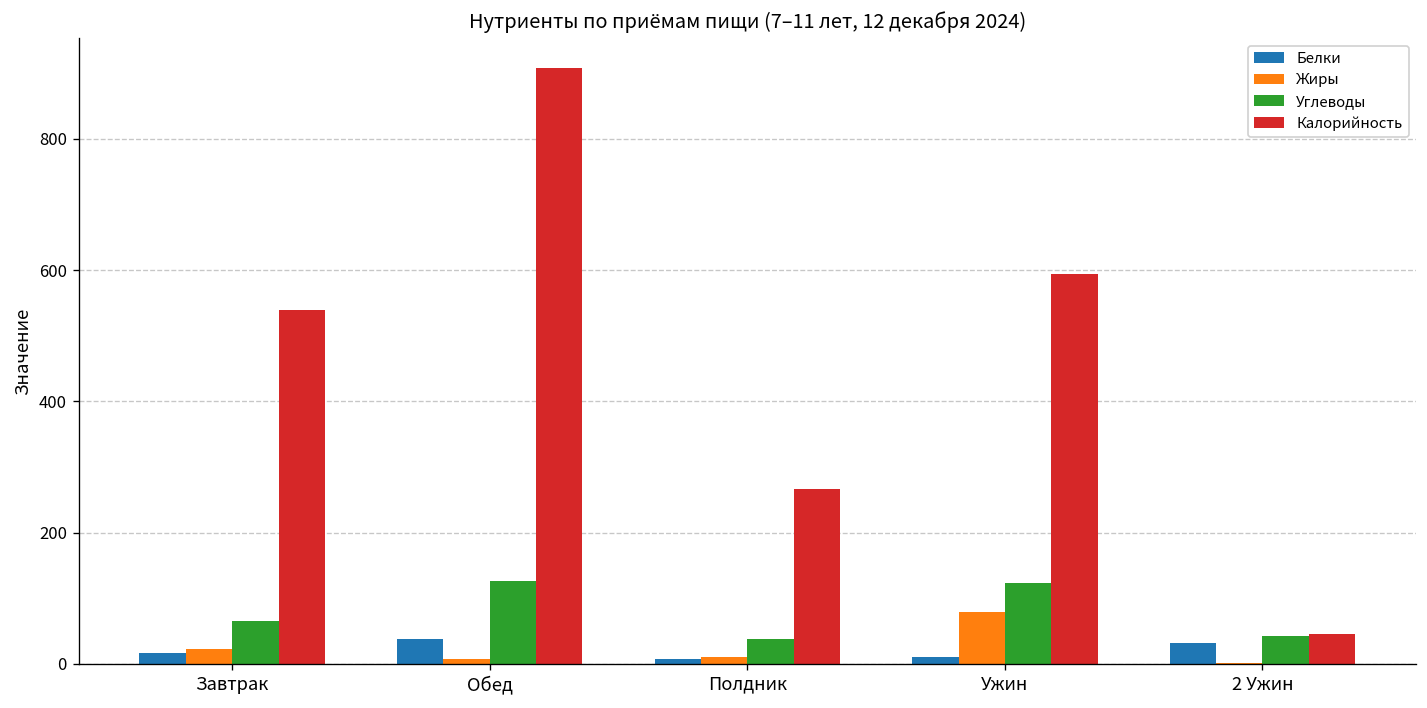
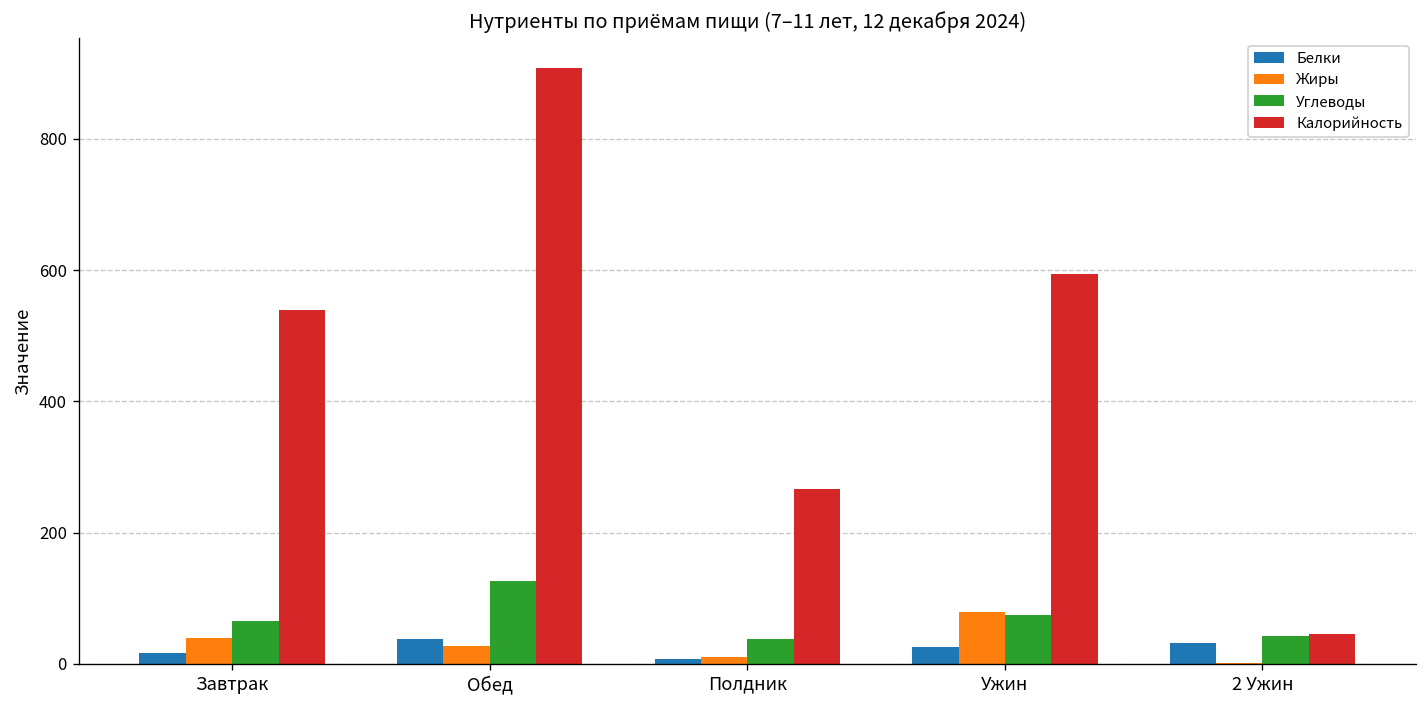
  {
    "Белки": {
      "Завтрак": 20,
      "Обед": 40,
      "Полдник": 10,
-     "Ужин": 10,
+     "Ужин": 30,
      "2 Ужин": 30
    },
    "Жиры": {
-     "Завтрак": 20,
-     "Обед": 10,
+     "Завтрак": 40,
+     "Обед": 30,
      "Полдник": 10,
      "Ужин": 80
    },
    "Углеводы": {
      "Завтрак": 70,
      "Обед": 130,
      "Полдник": 40,
-     "Ужин": 120,
+     "Ужин": 70,
      "2 Ужин": 40
    },
    "Калорийность": {
      "Завтрак": 540,
      "Обед": 910,
      "Полдник": 270,
      "Ужин": 590,
      "2 Ужин": 50
    }
  }
